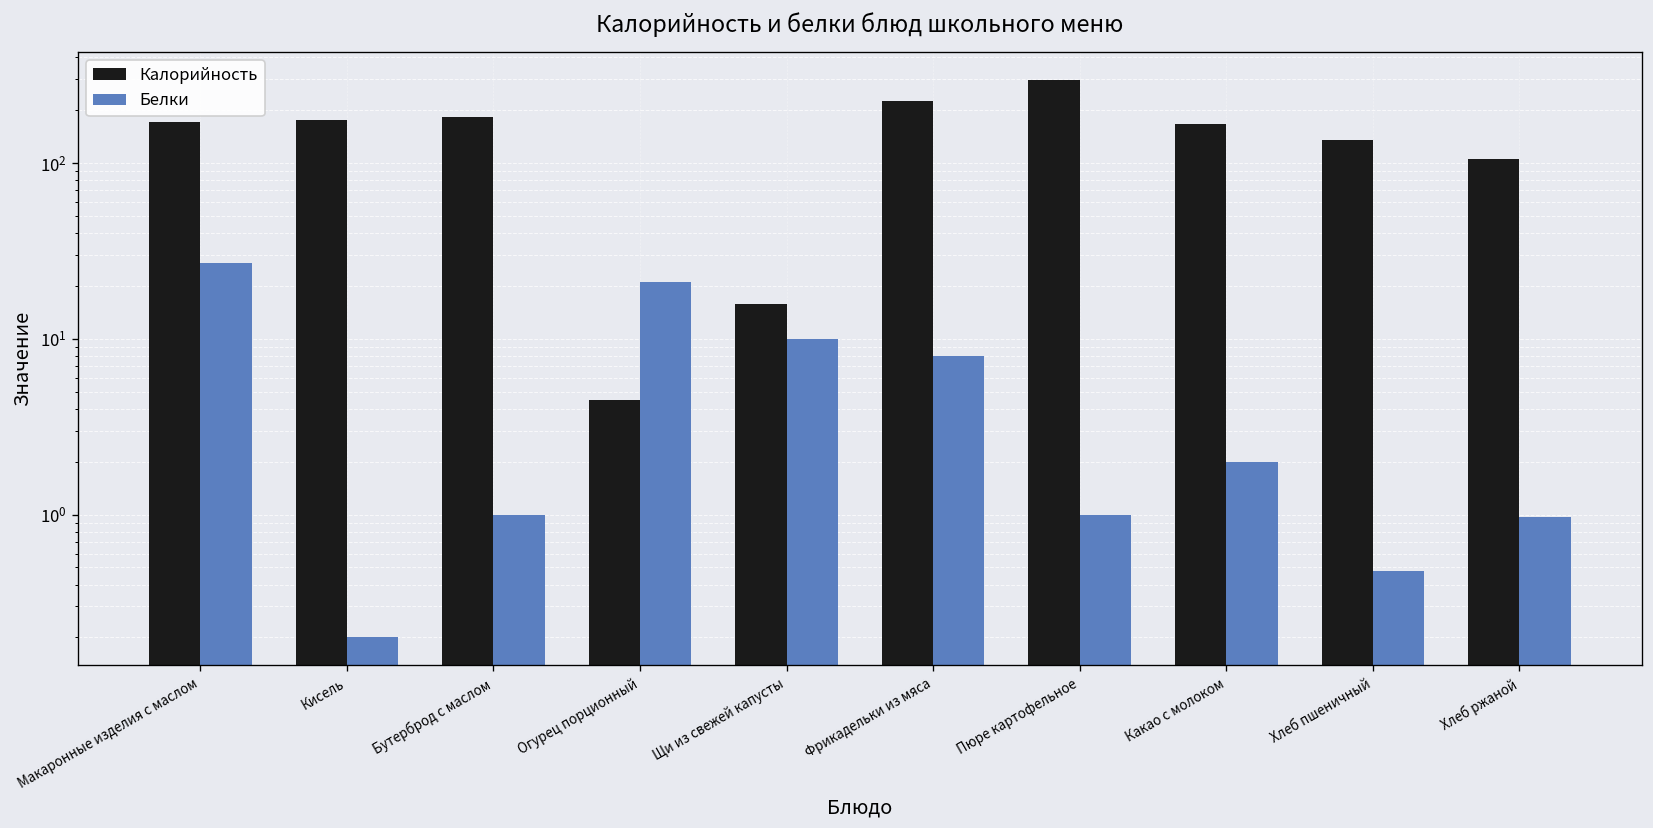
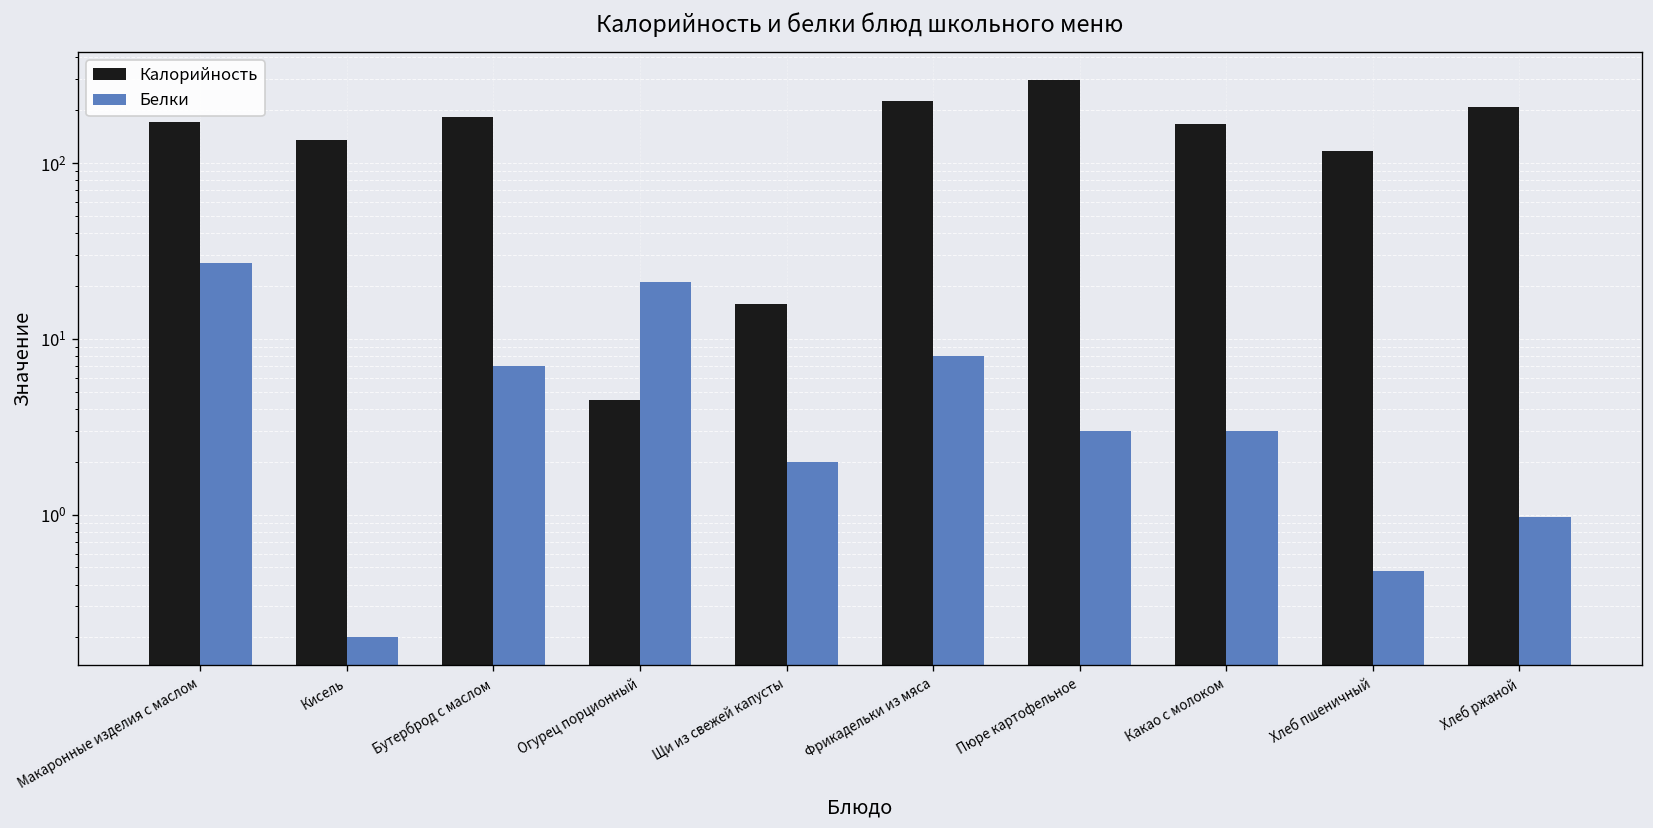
  {
    "Калорийность": {
      "Макаронные изделия с маслом": 170,
-     "Кисель": 180,
+     "Кисель": 140,
      "Бутерброд с маслом": 180,
      "Огурец порционный": 4.5,
      "Щи из свежей капусты": 16,
      "Фрикадельки из мяса": 230,
      "Пюре картофельное": 300,
      "Какао с молоком": 170,
-     "Хлеб пшеничный": 140,
-     "Хлеб ржаной": 110
+     "Хлеб пшеничный": 120,
+     "Хлеб ржаной": 210
    },
    "Белки": {
      "Макаронные изделия с маслом": 27,
      "Кисель": 0.20,
-     "Бутерброд с маслом": 1,
+     "Бутерброд с маслом": 7,
      "Огурец порционный": 21,
-     "Щи из свежей капусты": 10,
+     "Щи из свежей капусты": 2,
      "Фрикадельки из мяса": 8,
-     "Пюре картофельное": 1,
-     "Какао с молоком": 2,
+     "Пюре картофельное": 3,
+     "Какао с молоком": 3,
      "Хлеб пшеничный": 0.48,
      "Хлеб ржаной": 1
    }
  }
